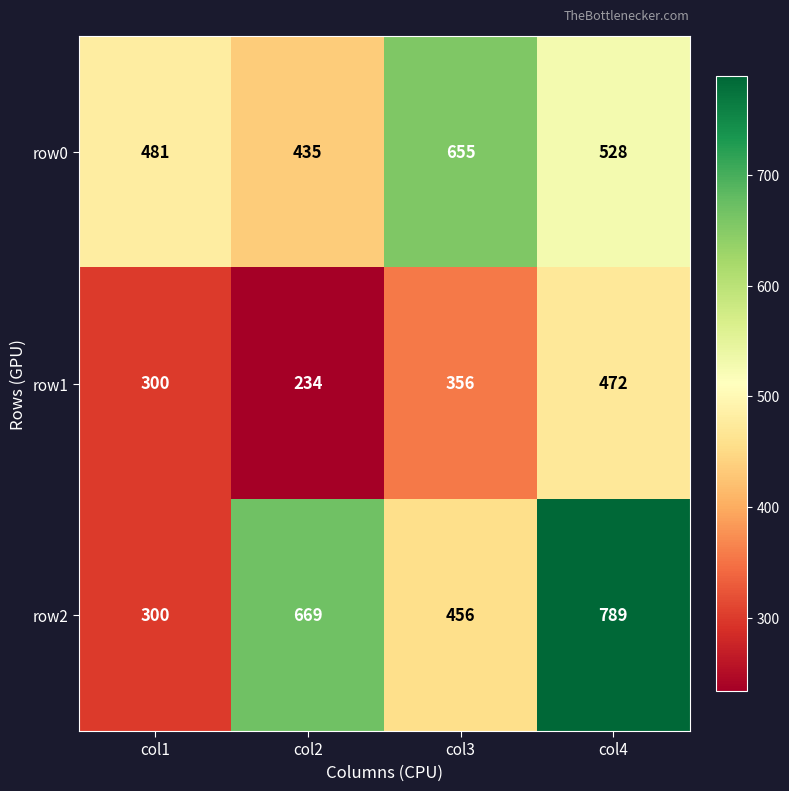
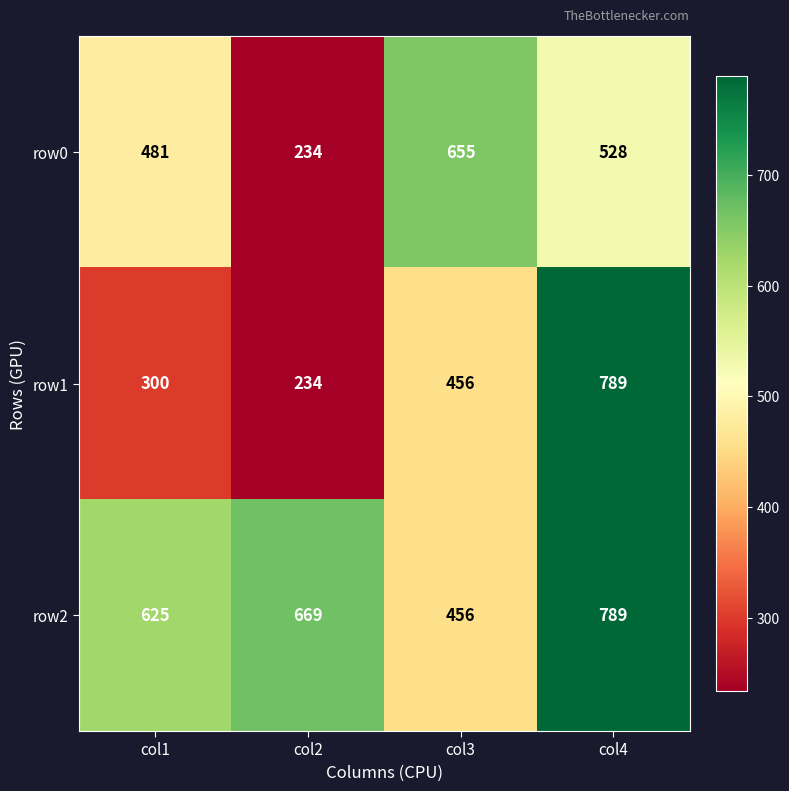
  {
    "row0": {
      "col1": 481,
-     "col2": 435,
+     "col2": 234,
      "col3": 655,
      "col4": 528
    },
    "row1": {
      "col1": 300,
      "col2": 234,
-     "col3": 356,
-     "col4": 472
+     "col3": 456,
+     "col4": 789
    },
    "row2": {
-     "col1": 300,
+     "col1": 625,
      "col2": 669,
      "col3": 456,
      "col4": 789
    }
  }
